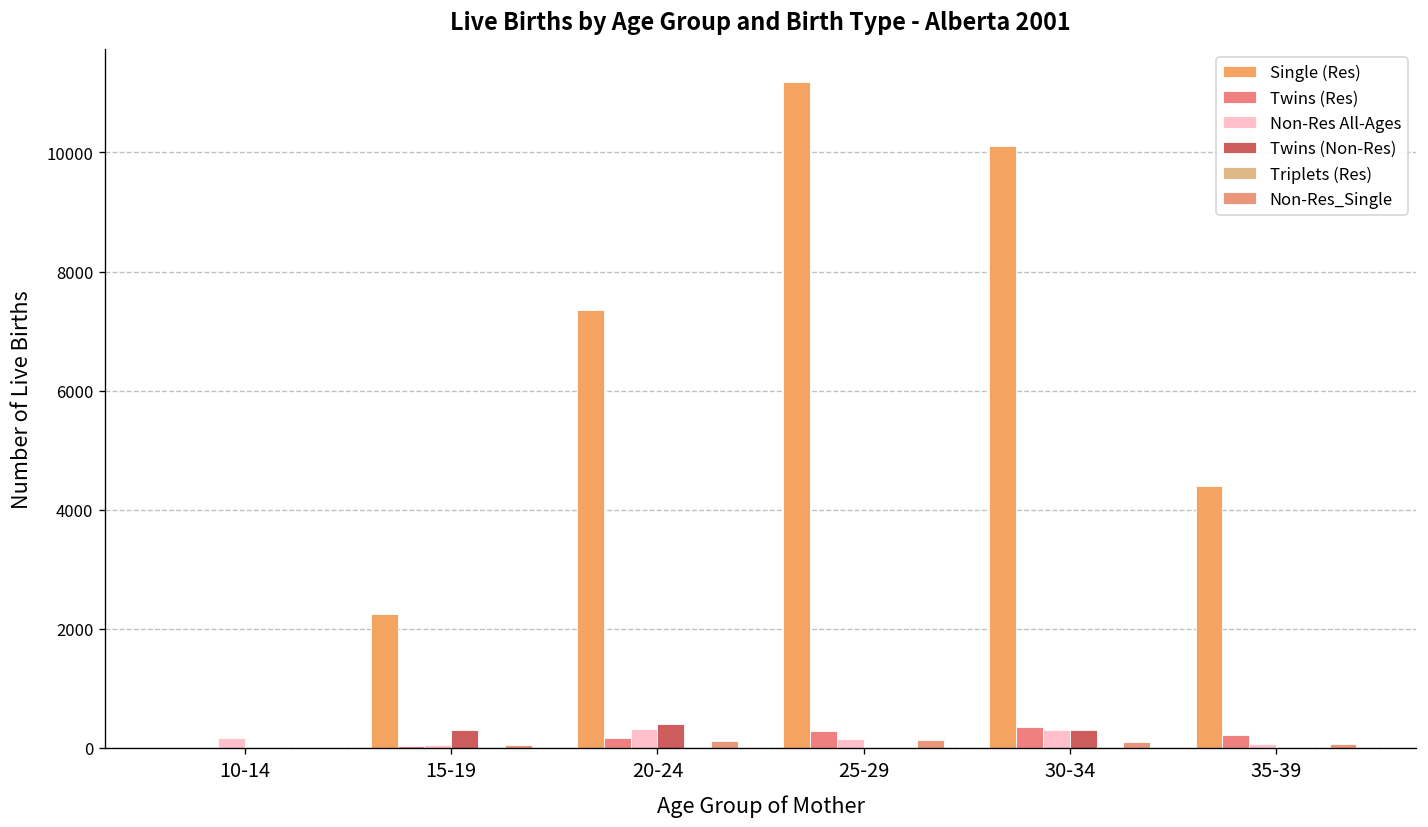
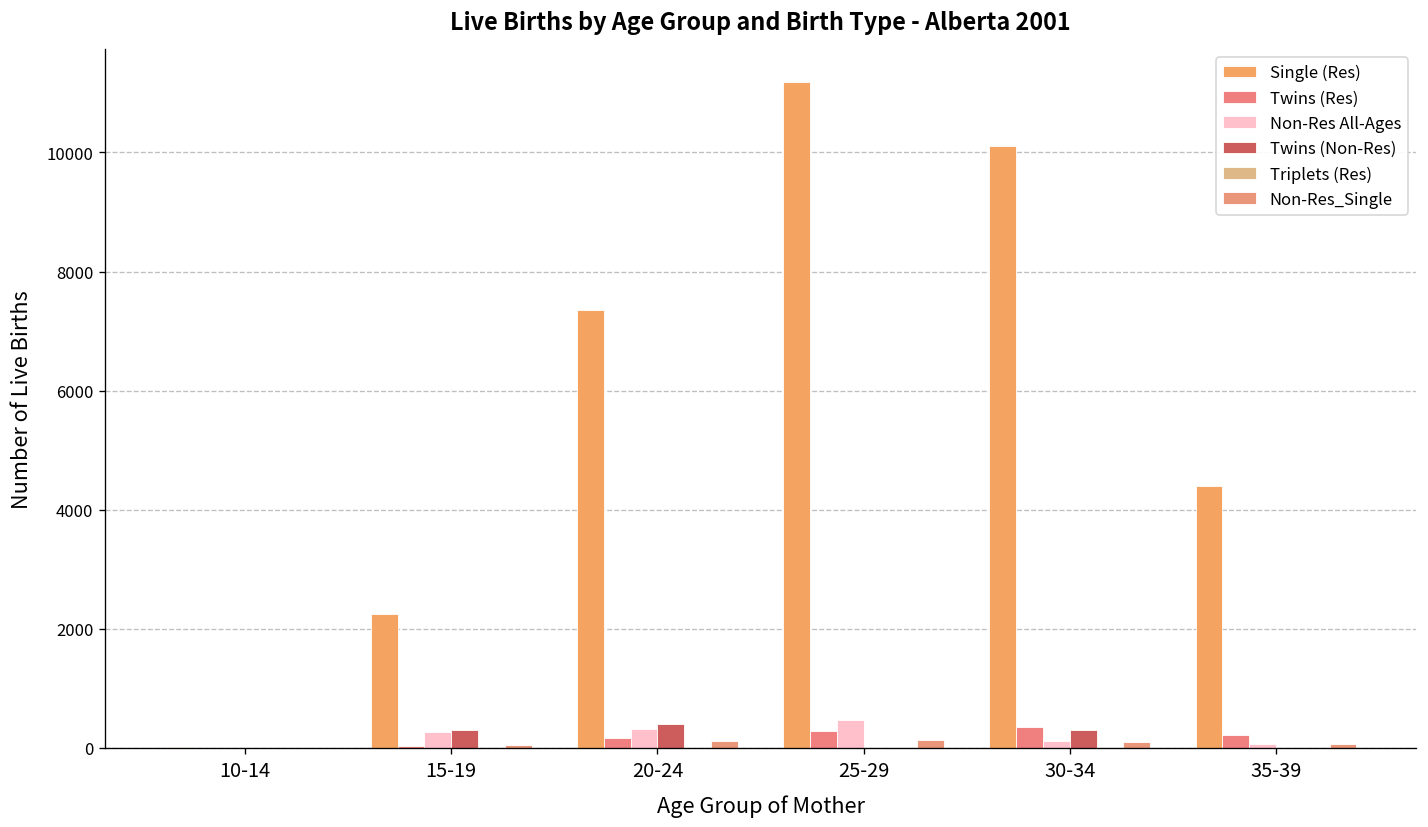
  {
    "Non-Res All-Ages": {
-     "10-14": 200,
-     "15-19": 100,
+     "10-14": 0,
+     "15-19": 300,
      "20-24": 300,
-     "25-29": 100,
-     "30-34": 300,
+     "25-29": 500,
+     "30-34": 100,
      "35-39": 100
    },
    "Twins (Non-Res)": {
      "10-14": 0,
      "15-19": 300,
      "20-24": 400,
      "30-34": 300
    }
  }
